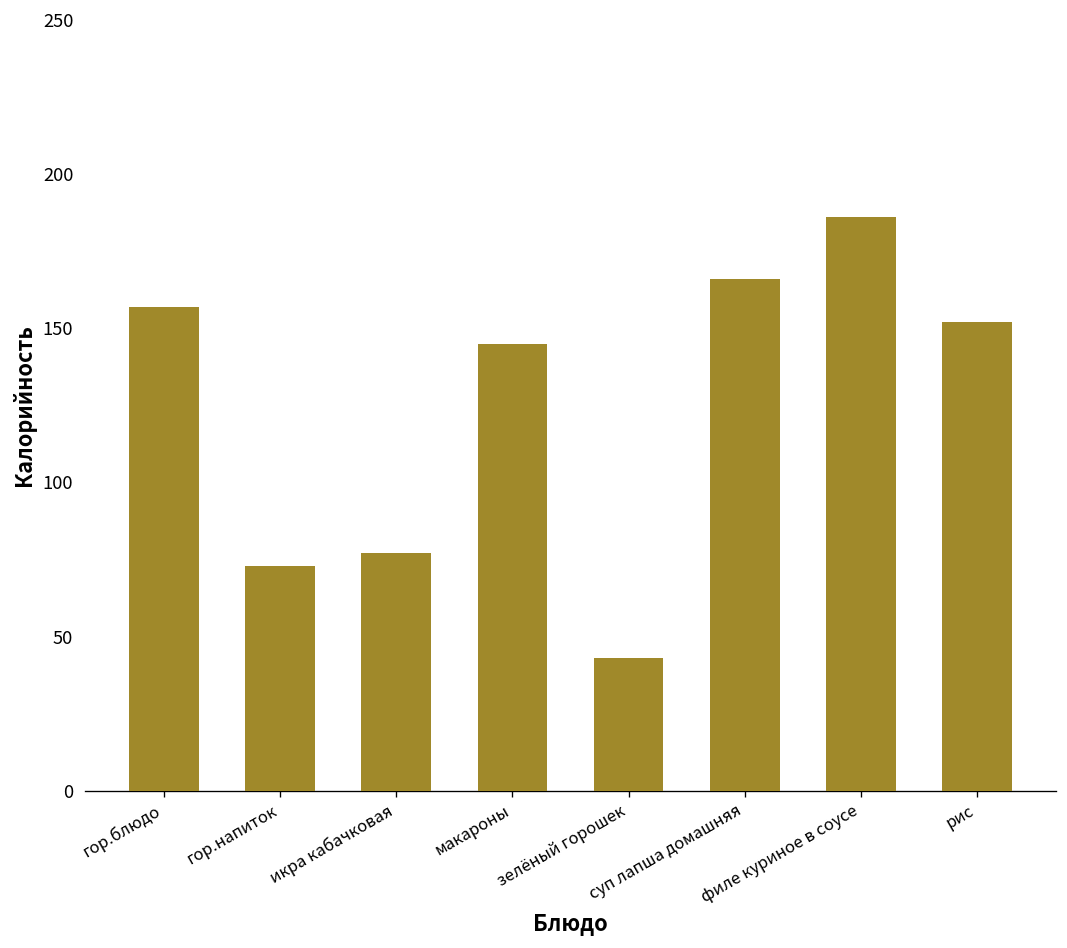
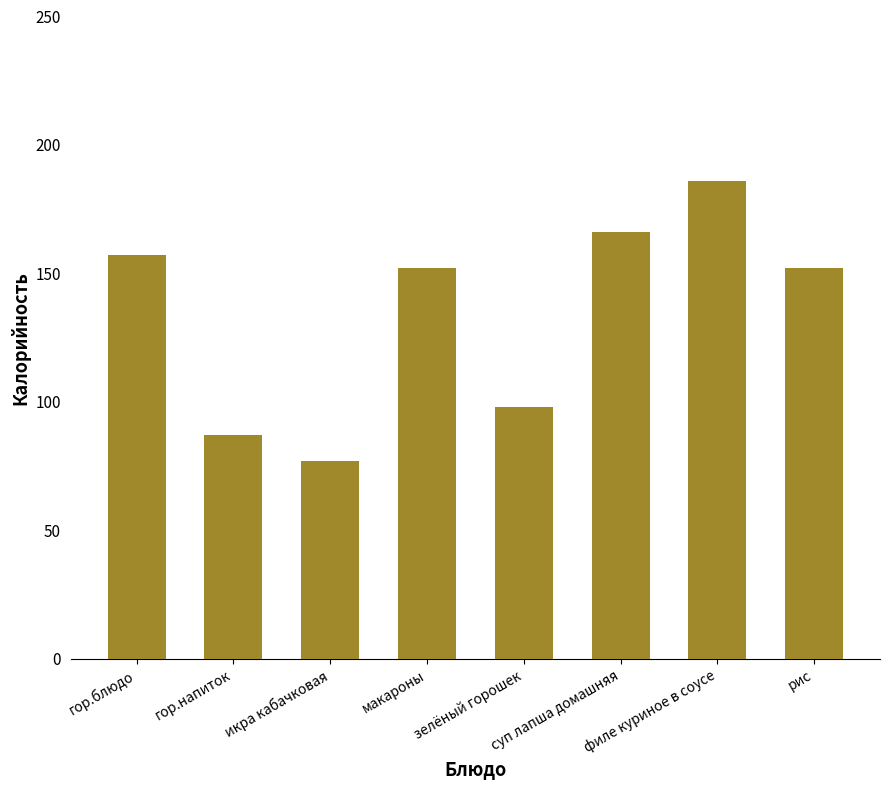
  {
    "гор.блюдо": 157,
-   "гор.напиток": 73,
+   "гор.напиток": 87,
    "икра кабачковая": 77,
-   "макароны": 145,
-   "зелёный горошек": 43,
+   "макароны": 152,
+   "зелёный горошек": 98,
    "суп лапша домашняя": 166,
    "филе куриное в соусе": 186,
    "рис": 152
  }
